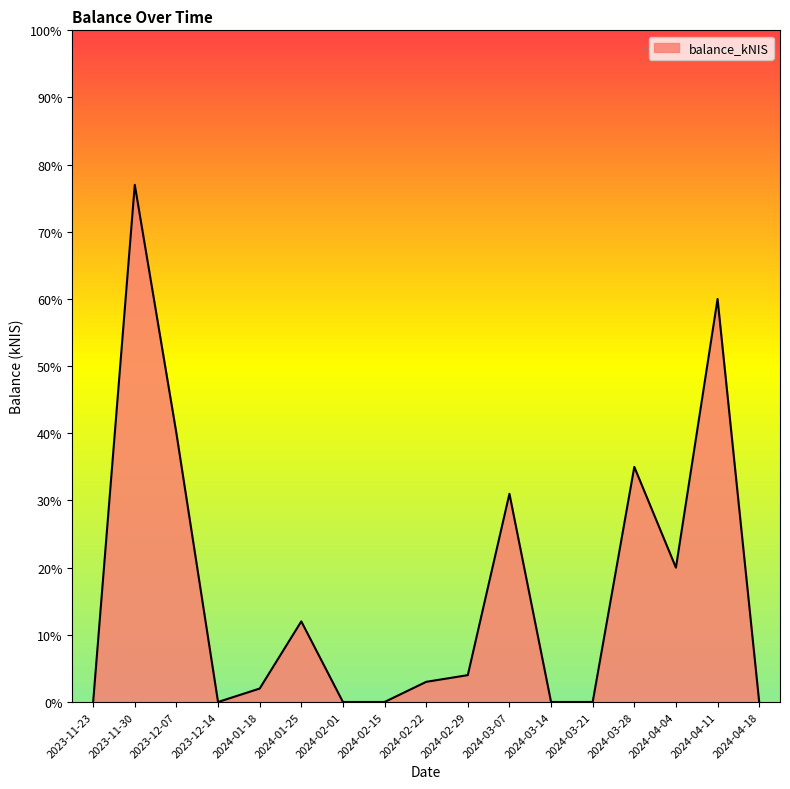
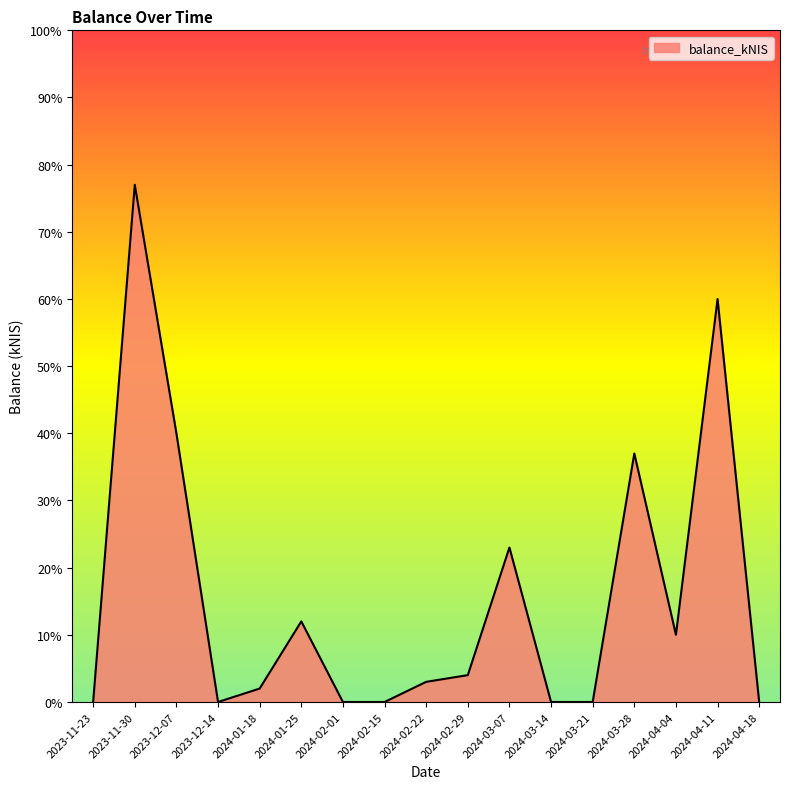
  {
    "2023-11-30": "77%",
    "2023-12-07": "40%",
    "2024-01-25": "12%",
    "2024-02-22": "3%",
    "2024-02-29": "4%",
-   "2024-03-07": "31%",
-   "2024-03-28": "35%",
-   "2024-04-04": "20%",
+   "2024-03-07": "23%",
+   "2024-03-28": "37%",
+   "2024-04-04": "10%",
    "2024-04-11": "60%"
  }
